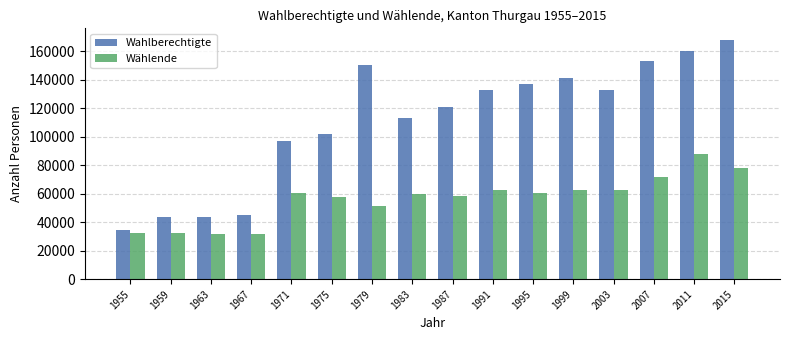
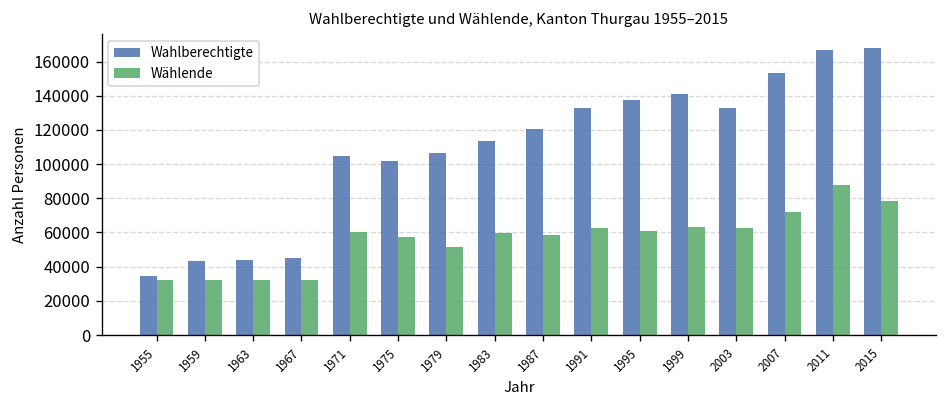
  {
    "Wahlberechtigte": {
      "1955": 35000,
      "1959": 43000,
      "1963": 44000,
      "1967": 45000,
-     "1971": 97000,
+     "1971": 105000,
      "1975": 102000,
-     "1979": 151000,
+     "1979": 107000,
      "1983": 113000,
      "1987": 121000,
      "1991": 133000,
      "1995": 137000,
      "1999": 141000,
      "2003": 133000,
      "2007": 153000,
-     "2011": 160000,
+     "2011": 167000,
      "2015": 168000
    },
    "Wählende": {
      "1955": 32000,
      "1959": 32000,
      "1963": 32000,
      "1967": 32000,
      "1971": 60000,
      "1975": 58000,
      "1979": 52000,
      "1983": 60000,
      "1987": 58000,
      "1991": 62000,
      "1995": 61000,
      "1999": 63000,
      "2003": 63000,
      "2007": 72000,
      "2011": 88000,
      "2015": 78000
    }
  }
